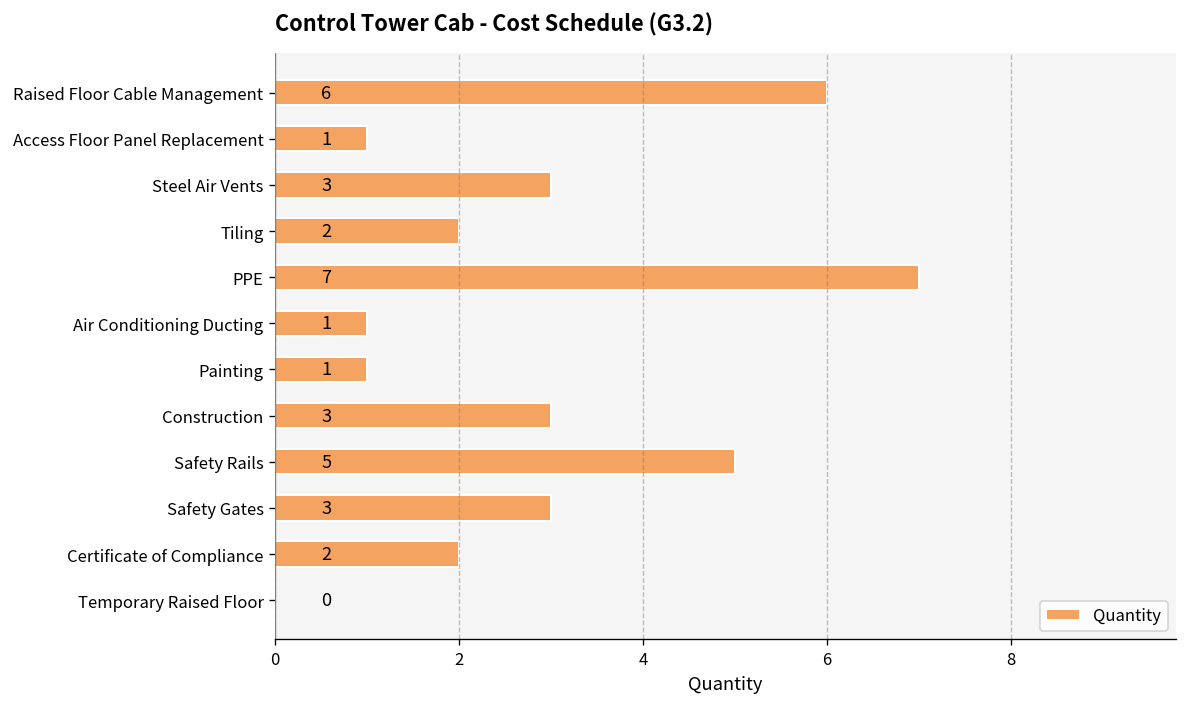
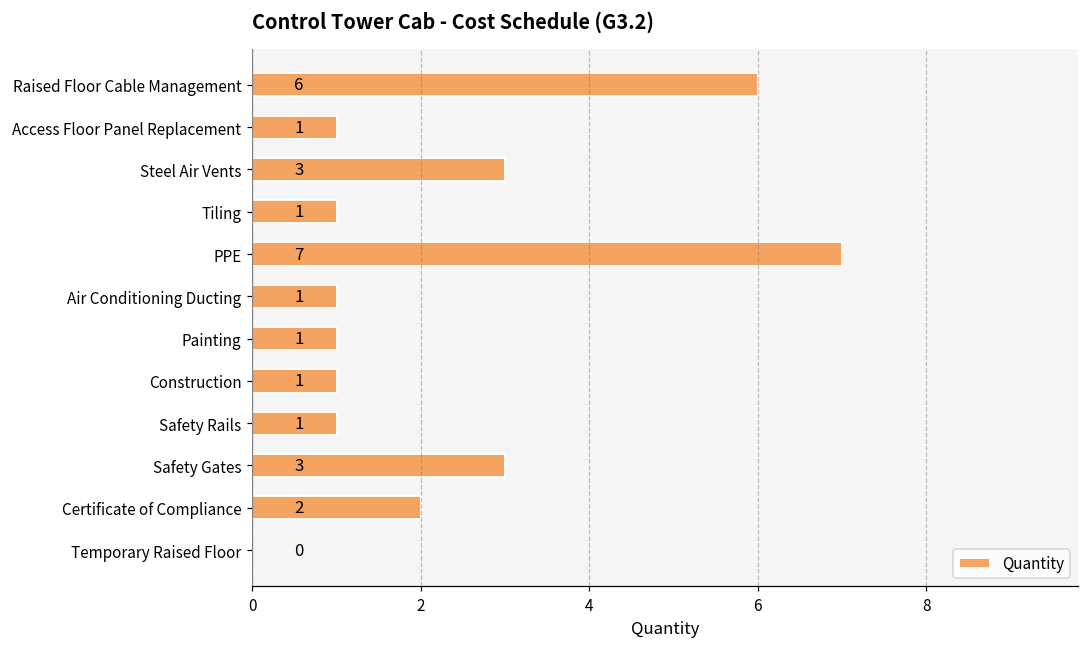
  {
    "Raised Floor Cable Management": 6,
    "Access Floor Panel Replacement": 1,
    "Steel Air Vents": 3,
-   "Tiling": 2,
+   "Tiling": 1,
    "PPE": 7,
    "Air Conditioning Ducting": 1,
    "Painting": 1,
-   "Construction": 3,
-   "Safety Rails": 5,
+   "Construction": 1,
+   "Safety Rails": 1,
    "Safety Gates": 3,
    "Certificate of Compliance": 2
  }
